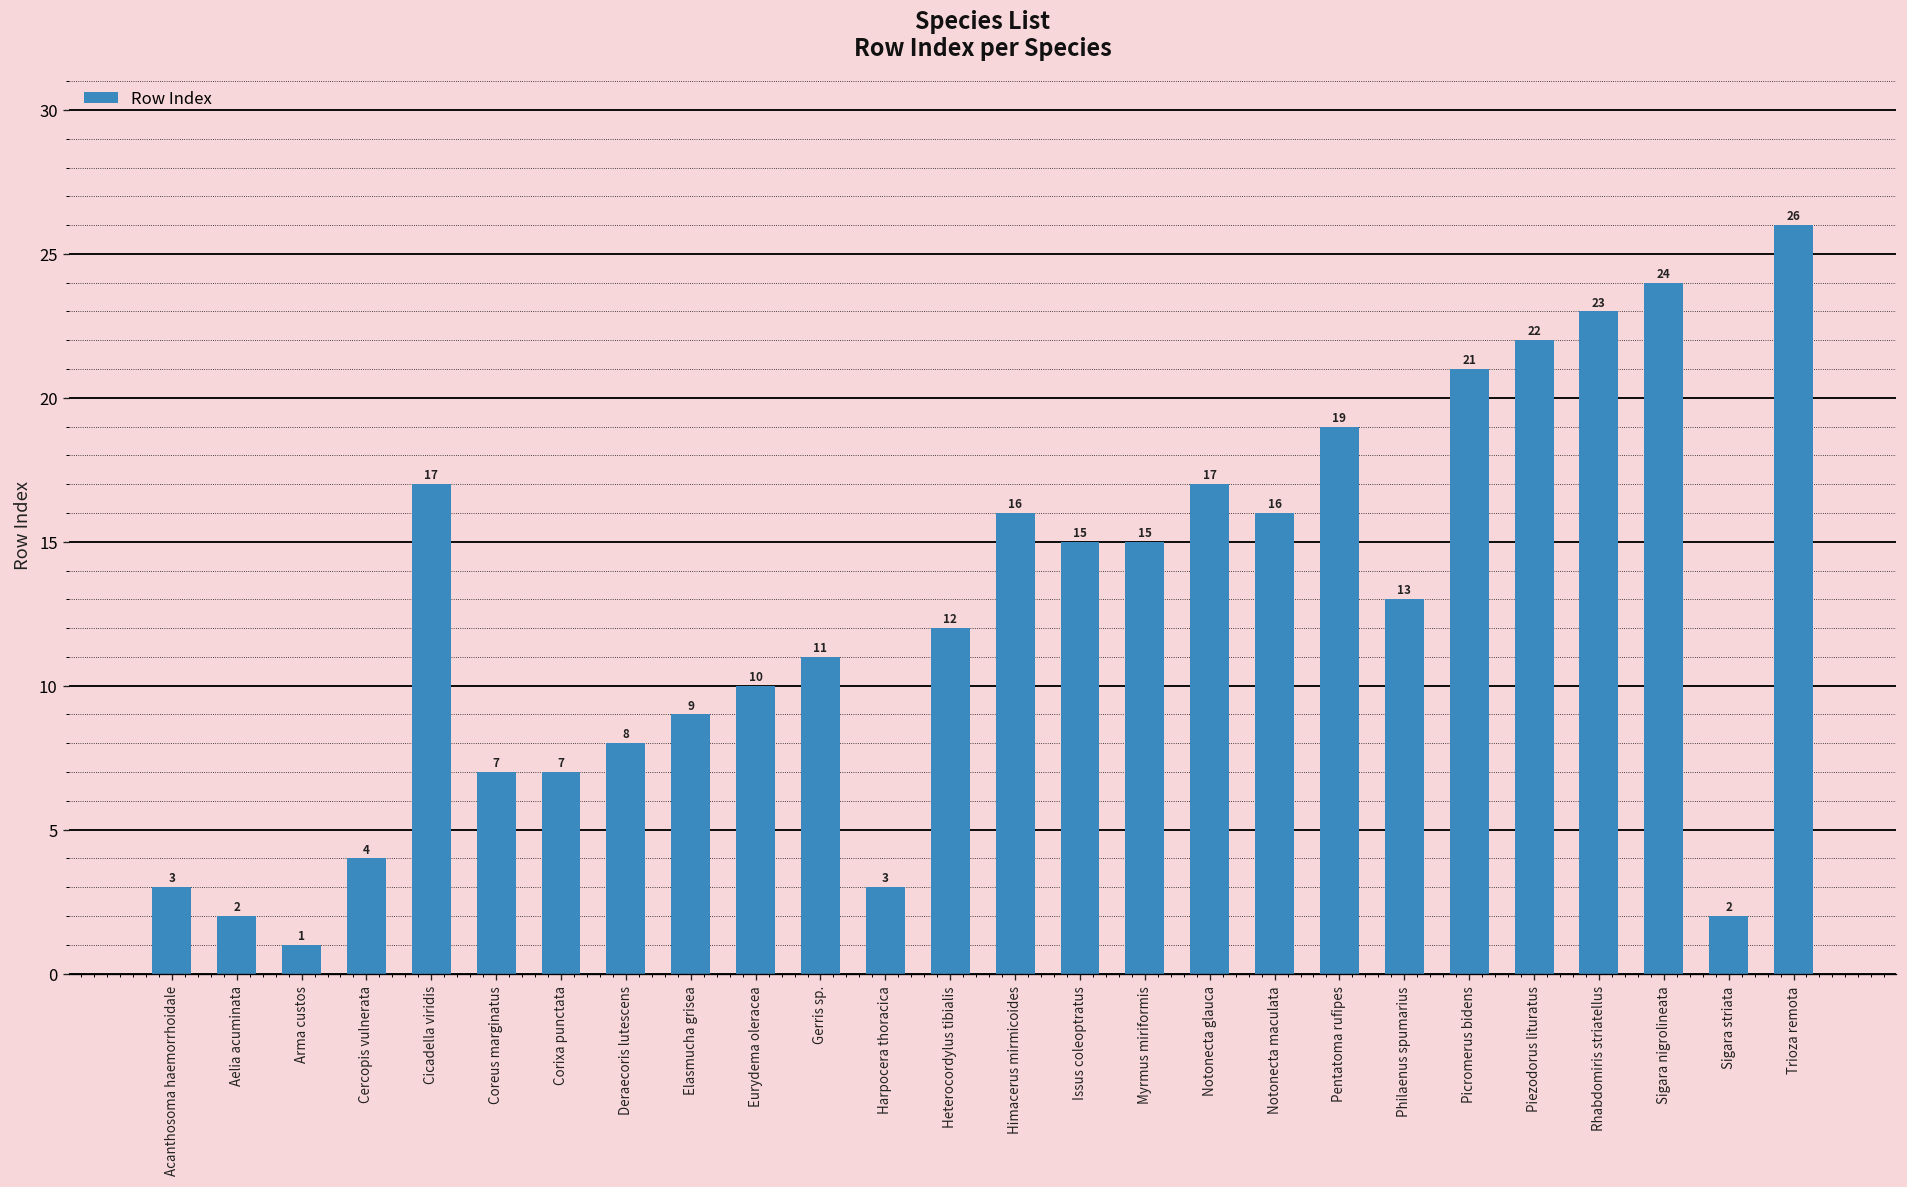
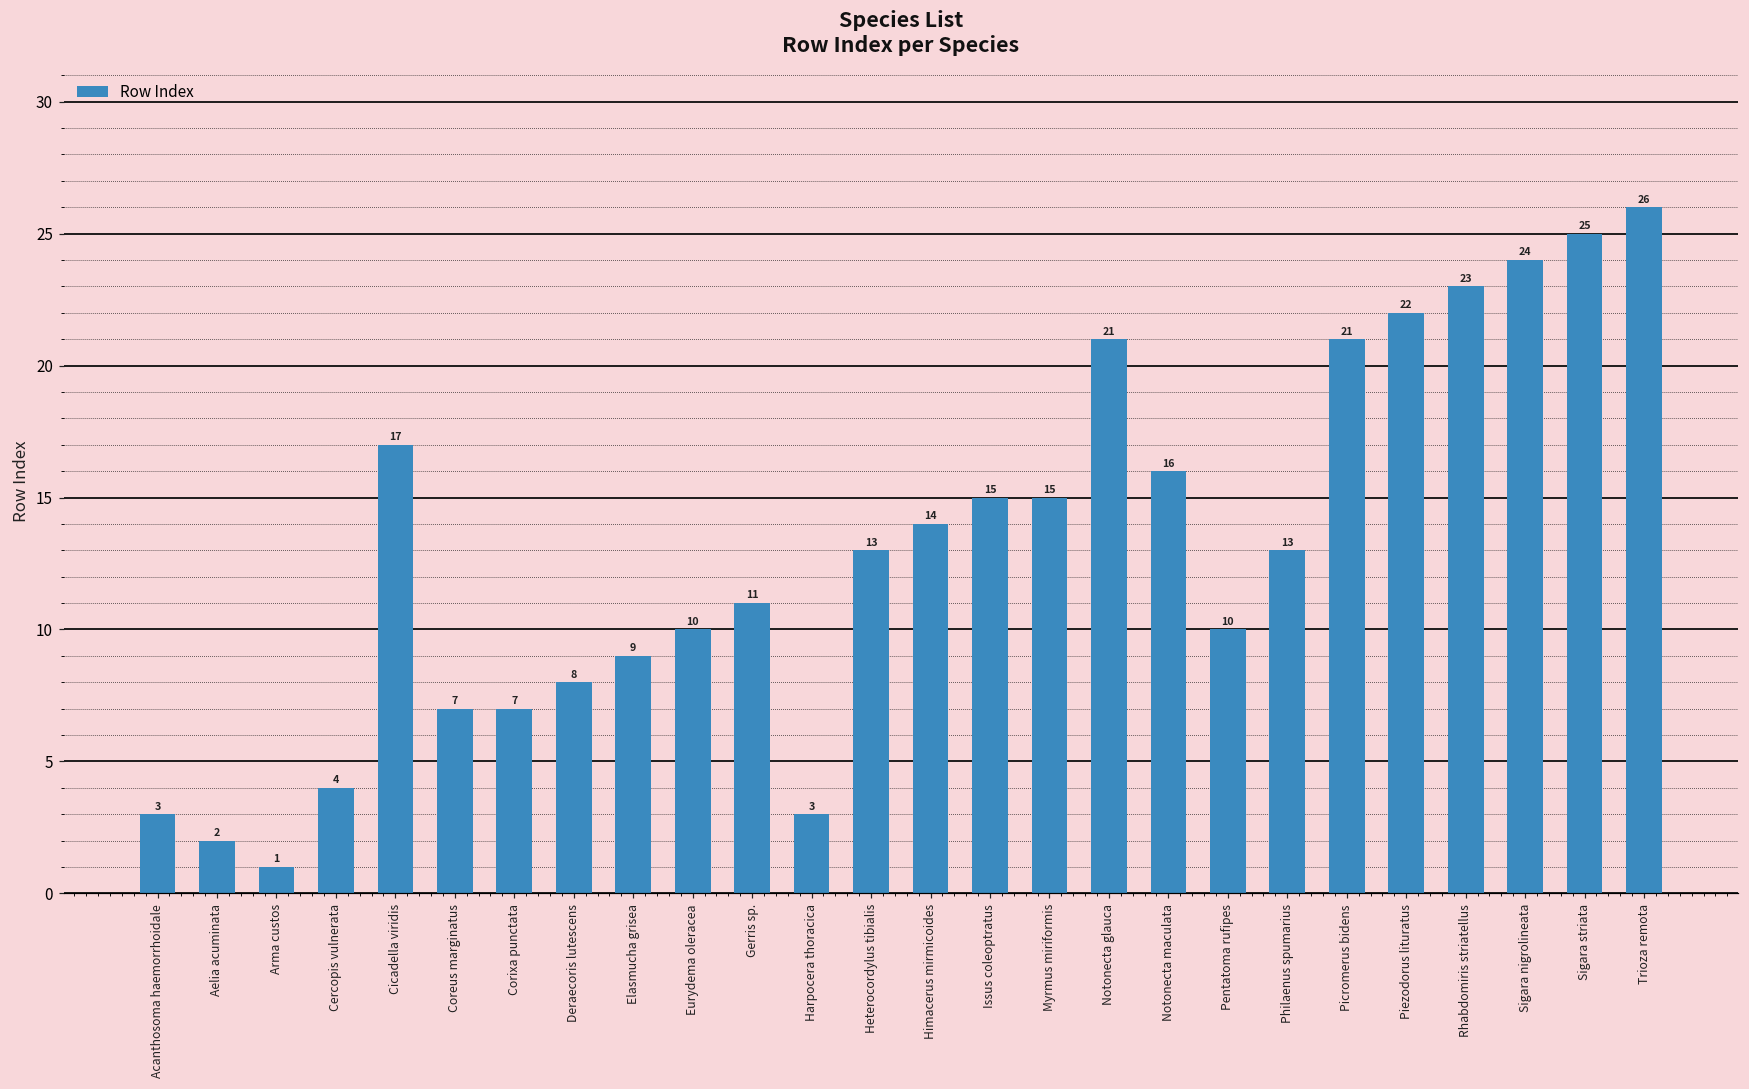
  {
    "Acanthosoma haemorrhoidale": 3,
    "Aelia acuminata": 2,
    "Arma custos": 1,
    "Cercopis vulnerata": 4,
    "Cicadella viridis": 17,
    "Coreus marginatus": 7,
    "Corixa punctata": 7,
    "Deraecoris lutescens": 8,
    "Elasmucha grisea": 9,
    "Eurydema oleracea": 10,
    "Gerris sp.": 11,
    "Harpocera thoracica": 3,
-   "Heterocordylus tibialis": 12,
-   "Himacerus mirmicoides": 16,
+   "Heterocordylus tibialis": 13,
+   "Himacerus mirmicoides": 14,
    "Issus coleoptratus": 15,
    "Myrmus miriformis": 15,
-   "Notonecta glauca": 17,
+   "Notonecta glauca": 21,
    "Notonecta maculata": 16,
-   "Pentatoma rufipes": 19,
+   "Pentatoma rufipes": 10,
    "Philaenus spumarius": 13,
    "Picromerus bidens": 21,
    "Piezodorus lituratus": 22,
    "Rhabdomiris striatellus": 23,
    "Sigara nigrolineata": 24,
-   "Sigara striata": 2,
+   "Sigara striata": 25,
    "Trioza remota": 26
  }
